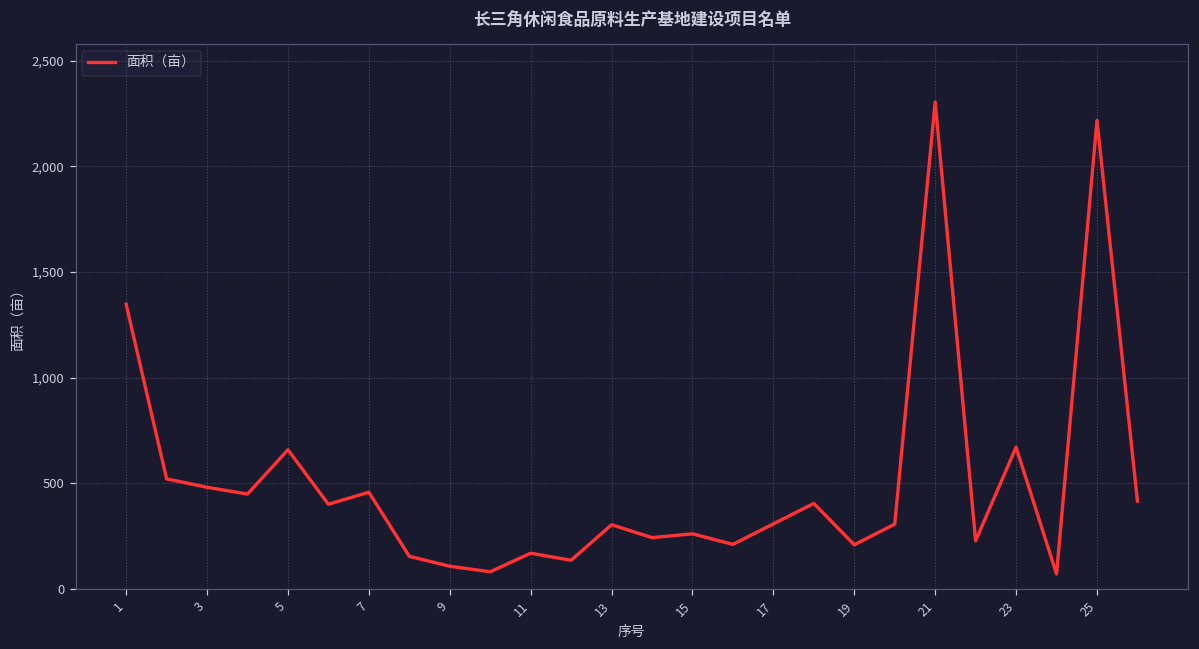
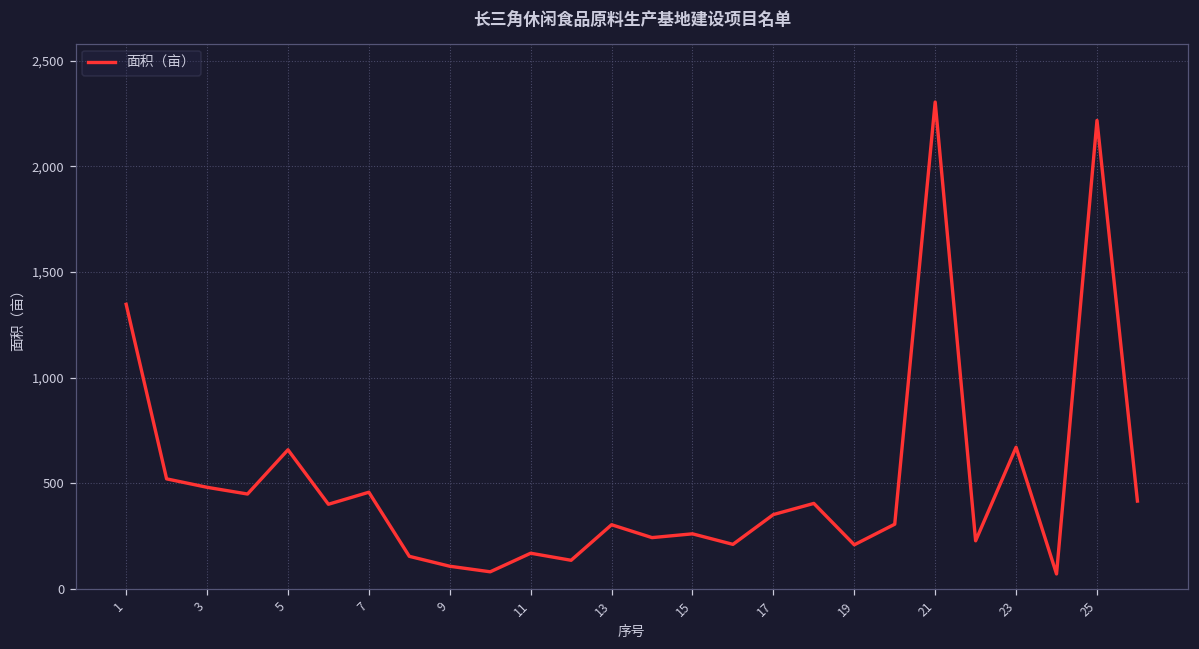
  {
    "1": "1,350",
    "3": "480",
    "5": "660",
    "7": "460",
    "9": "110",
    "11": "170",
    "13": "300",
    "15": "260",
-   "17": "310",
+   "17": "350",
    "19": "210",
    "21": "2,310",
    "23": "670",
    "25": "2,220"
  }
